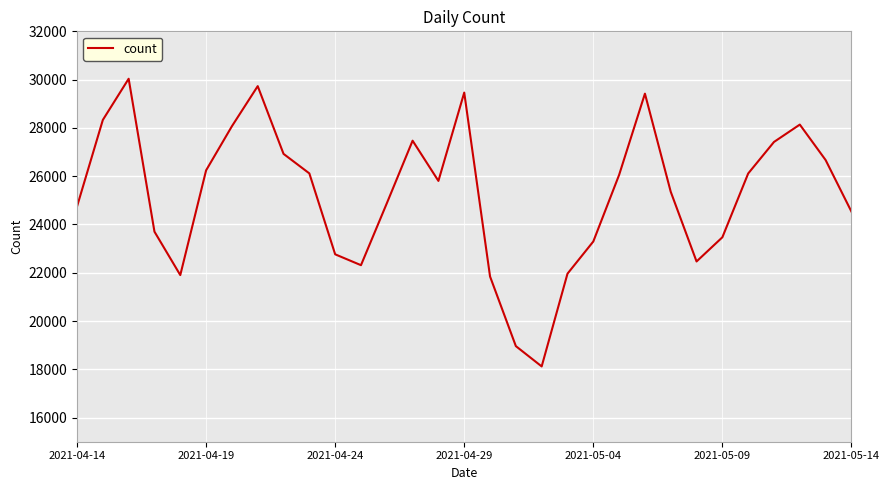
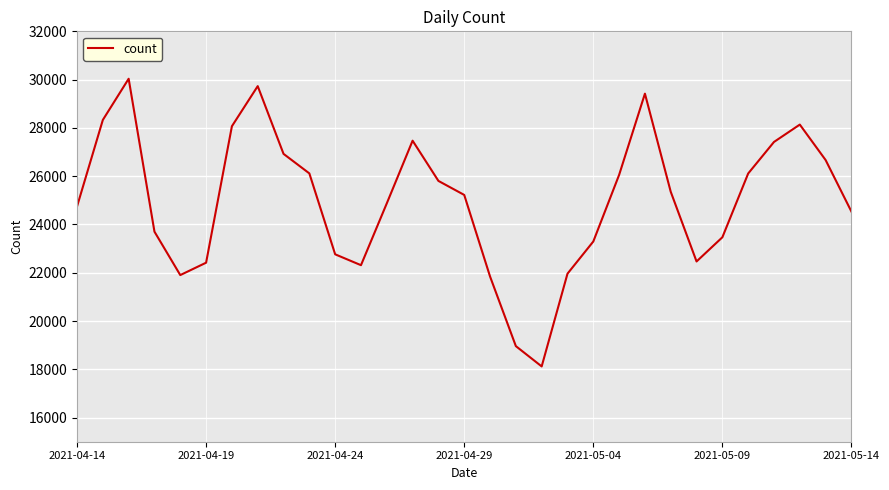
  {
    "2021-04-14": 24700,
-   "2021-04-19": 26200,
+   "2021-04-19": 22400,
    "2021-04-24": 22800,
-   "2021-04-29": 29500,
+   "2021-04-29": 25200,
    "2021-05-04": 23300,
    "2021-05-09": 23500,
    "2021-05-14": 24500
  }
